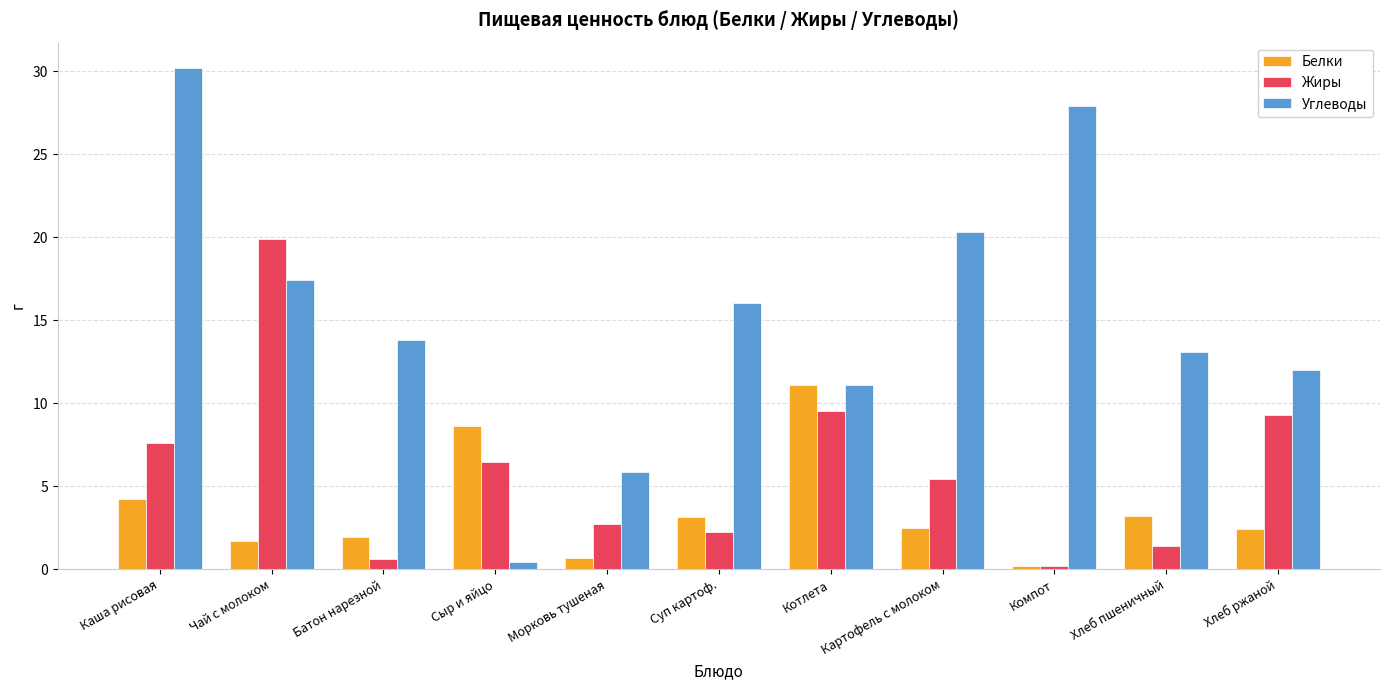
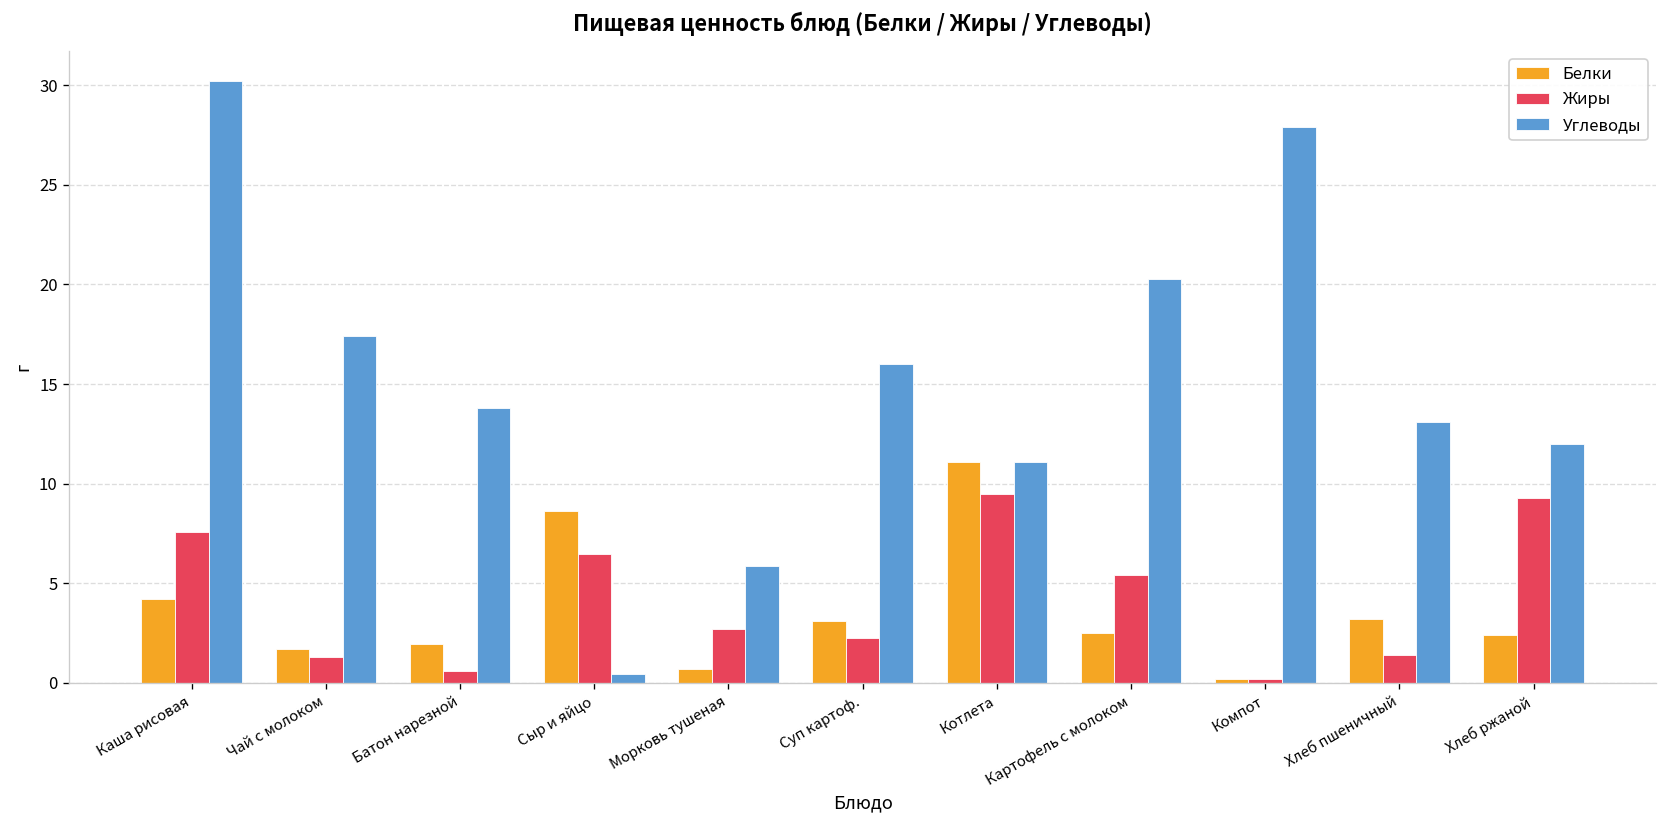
  {
    "Белки": {
      "Каша рисовая": 4.2,
      "Чай с молоком": 1.7,
      "Батон нарезной": 2.0,
      "Сыр и яйцо": 8.7,
      "Морковь тушеная": 0.7,
      "Суп картоф.": 3.1,
      "Котлета": 11.1,
      "Картофель с молоком": 2.5,
      "Компот": 0.2,
      "Хлеб пшеничный": 3.2,
      "Хлеб ржаной": 2.4
    },
    "Жиры": {
      "Каша рисовая": 7.6,
-     "Чай с молоком": 19.9,
+     "Чай с молоком": 1.3,
      "Батон нарезной": 0.6,
      "Сыр и яйцо": 6.5,
      "Морковь тушеная": 2.7,
      "Суп картоф.": 2.2,
      "Котлета": 9.5,
      "Картофель с молоком": 5.4,
      "Компот": 0.2,
      "Хлеб пшеничный": 1.4,
      "Хлеб ржаной": 9.3
    },
    "Углеводы": {
      "Каша рисовая": 30.2,
      "Чай с молоком": 17.4,
      "Батон нарезной": 13.8,
      "Сыр и яйцо": 0.4,
      "Морковь тушеная": 5.9,
      "Суп картоф.": 16.0,
      "Котлета": 11.1,
      "Картофель с молоком": 20.3,
      "Компот": 27.9,
      "Хлеб пшеничный": 13.1,
      "Хлеб ржаной": 12.0
    }
  }
